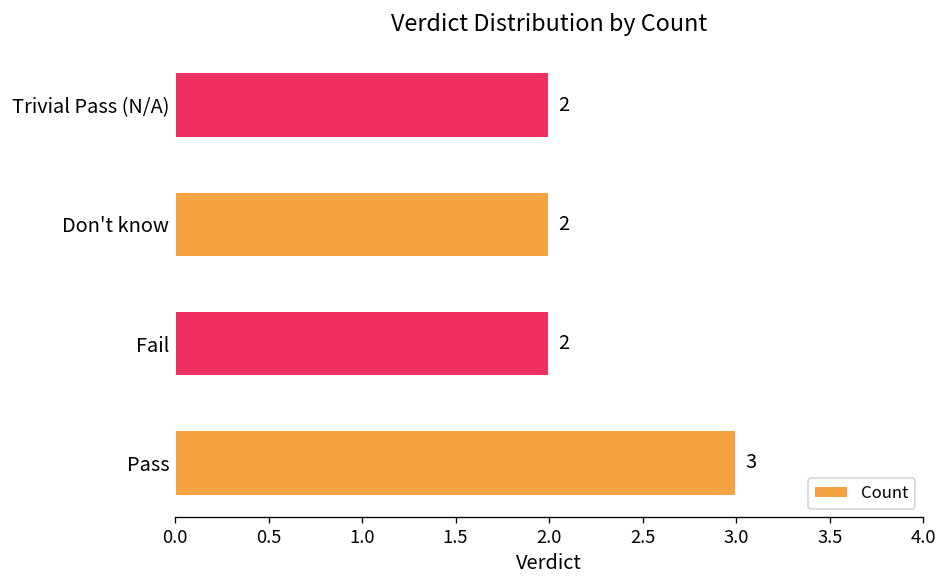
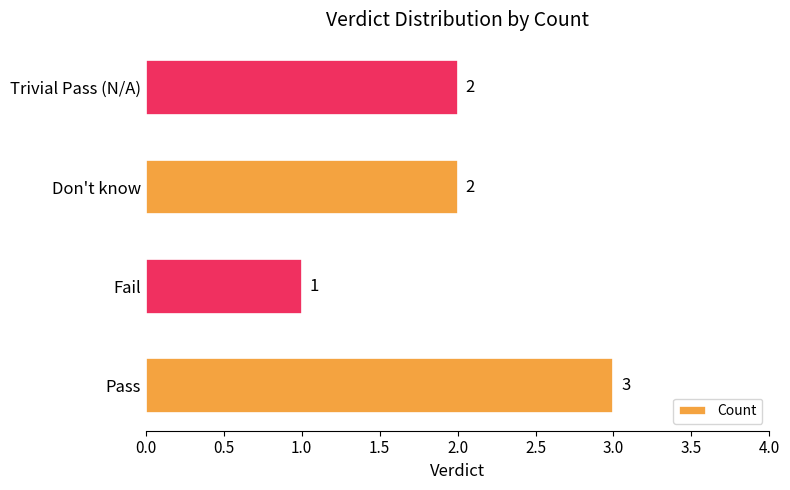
  {
    "Trivial Pass (N/A)": 2,
    "Don't know": 2,
-   "Fail": 2,
+   "Fail": 1,
    "Pass": 3
  }
